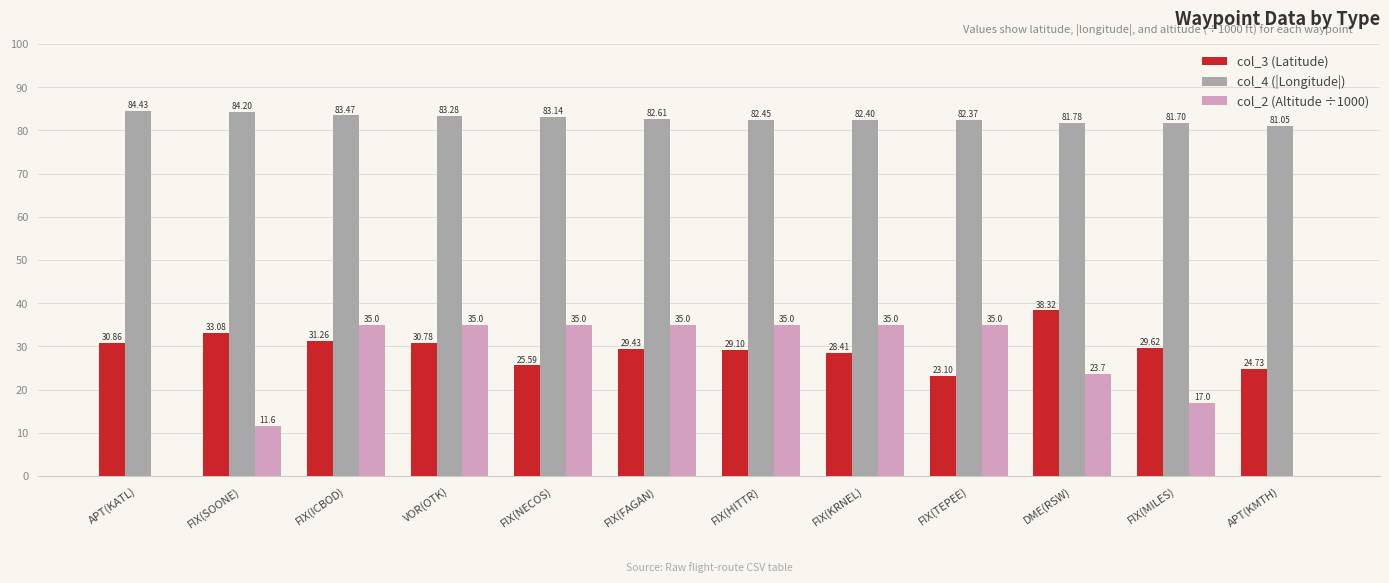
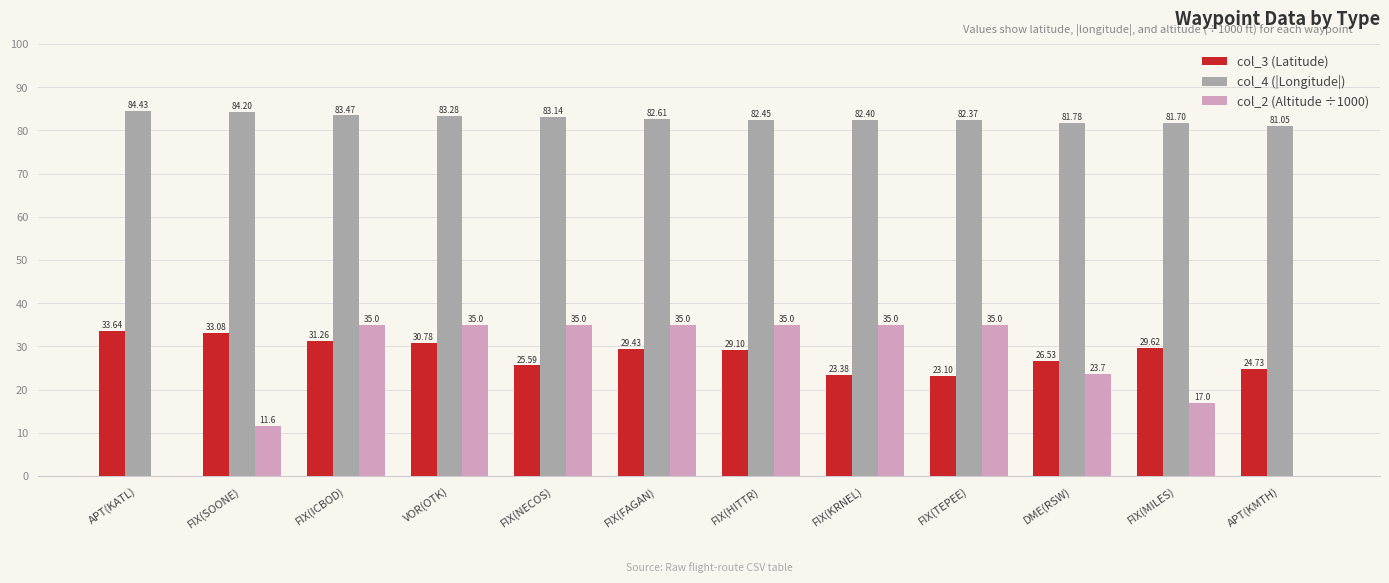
  {
    "col_3 (Latitude)": {
-     "APT(KATL)": 30.86,
+     "APT(KATL)": 33.64,
      "FIX(SOONE)": 33.08,
      "FIX(ICBOD)": 31.26,
      "VOR(OTK)": 30.78,
      "FIX(NECOS)": 25.59,
      "FIX(FAGAN)": 29.43,
      "FIX(HITTR)": 29.10,
-     "FIX(KRNEL)": 28.41,
+     "FIX(KRNEL)": 23.38,
      "FIX(TEPEE)": 23.10,
-     "DME(RSW)": 38.32,
+     "DME(RSW)": 26.53,
      "FIX(MILES)": 29.62,
      "APT(KMTH)": 24.73
    }
  }
